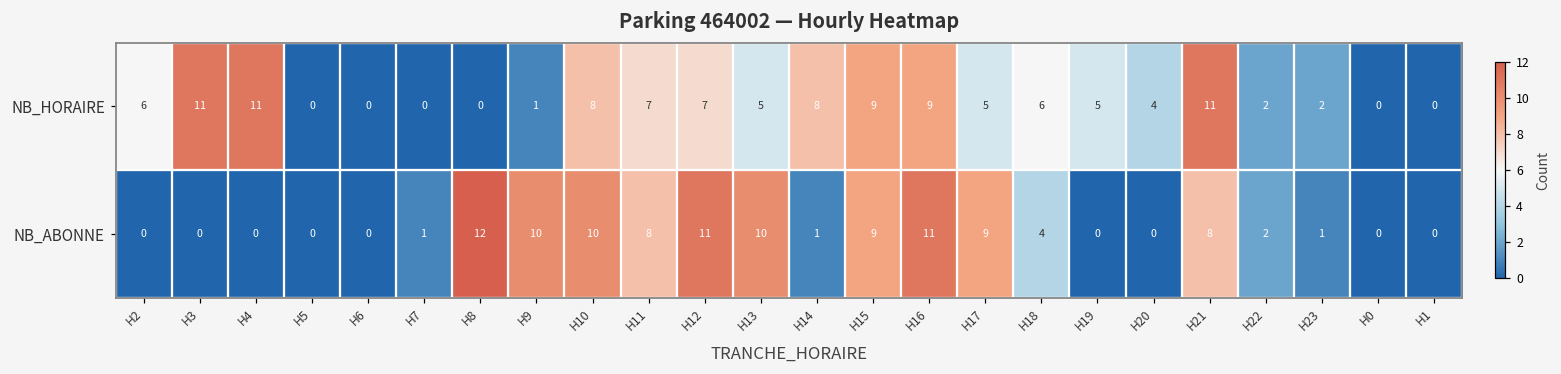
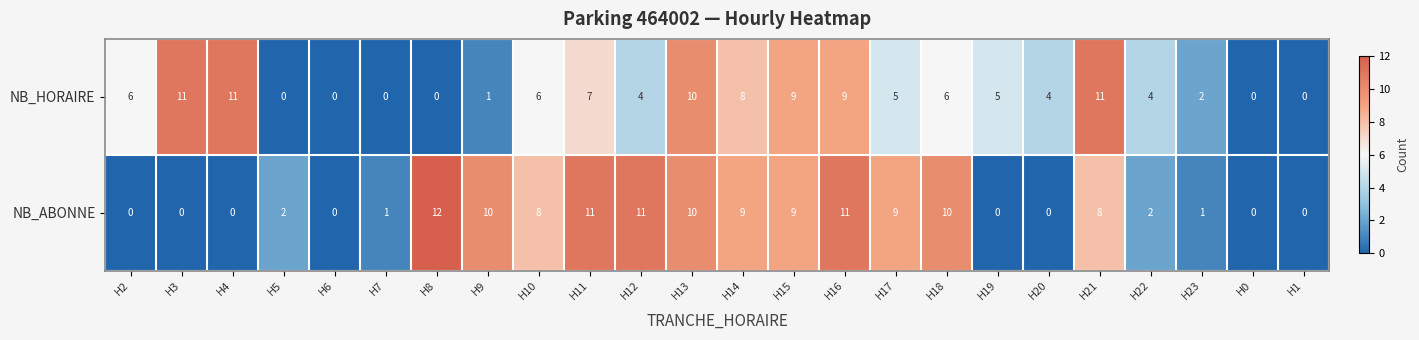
  {
    "NB_HORAIRE": {
      "H2": 6,
      "H3": 11,
      "H4": 11,
      "H5": 0,
      "H6": 0,
      "H7": 0,
      "H8": 0,
      "H9": 1,
-     "H10": 8,
+     "H10": 6,
      "H11": 7,
-     "H12": 7,
-     "H13": 5,
+     "H12": 4,
+     "H13": 10,
      "H14": 8,
      "H15": 9,
      "H16": 9,
      "H17": 5,
      "H18": 6,
      "H19": 5,
      "H20": 4,
      "H21": 11,
-     "H22": 2,
+     "H22": 4,
      "H23": 2,
      "H0": 0,
      "H1": 0
    },
    "NB_ABONNE": {
      "H2": 0,
      "H3": 0,
      "H4": 0,
-     "H5": 0,
+     "H5": 2,
      "H6": 0,
      "H7": 1,
      "H8": 12,
      "H9": 10,
-     "H10": 10,
-     "H11": 8,
+     "H10": 8,
+     "H11": 11,
      "H12": 11,
      "H13": 10,
-     "H14": 1,
+     "H14": 9,
      "H15": 9,
      "H16": 11,
      "H17": 9,
-     "H18": 4,
+     "H18": 10,
      "H19": 0,
      "H20": 0,
      "H21": 8,
      "H22": 2,
      "H23": 1,
      "H0": 0,
      "H1": 0
    }
  }
